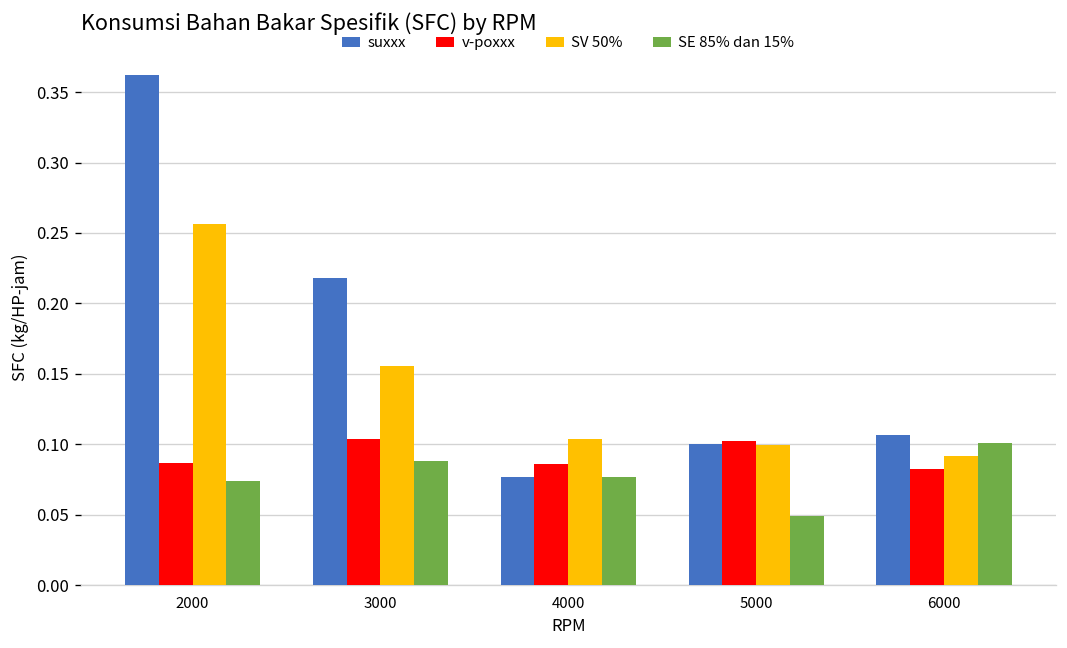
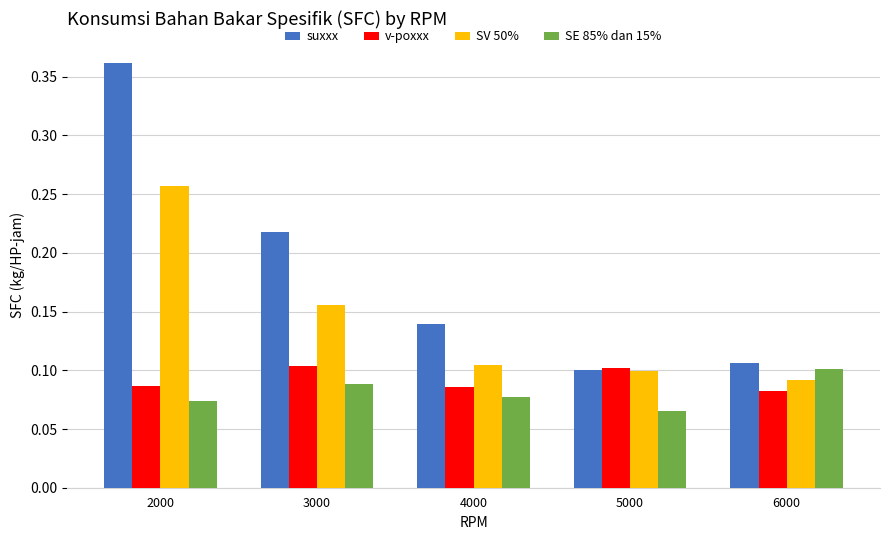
  {
    "suxxx": {
      "2000": 0.362,
      "3000": 0.218,
-     "4000": 0.077,
+     "4000": 0.139,
      "5000": 0.100,
      "6000": 0.106
    },
    "v-poxxx": {
      "2000": 0.087,
      "3000": 0.104,
      "4000": 0.086,
      "5000": 0.102,
      "6000": 0.083
    },
    "SV 50%": {
      "2000": 0.257,
      "3000": 0.156,
      "4000": 0.104,
      "5000": 0.099,
      "6000": 0.092
    },
    "SE 85% dan 15%": {
      "2000": 0.074,
      "3000": 0.089,
      "4000": 0.077,
-     "5000": 0.049,
+     "5000": 0.065,
      "6000": 0.101
    }
  }
